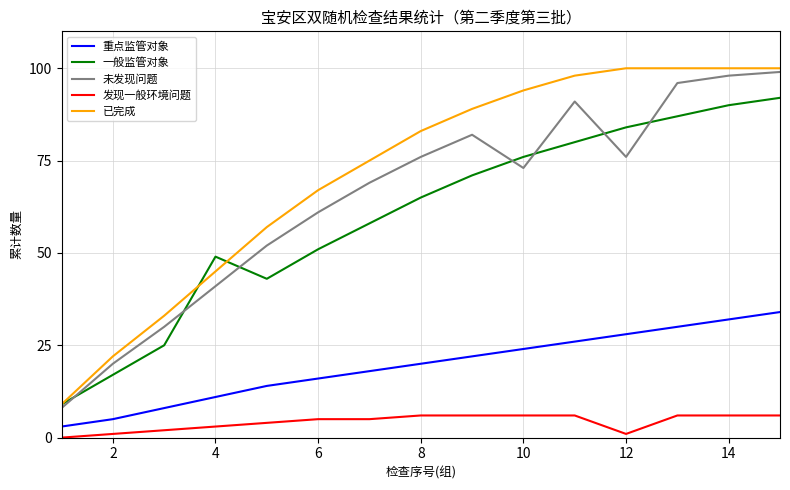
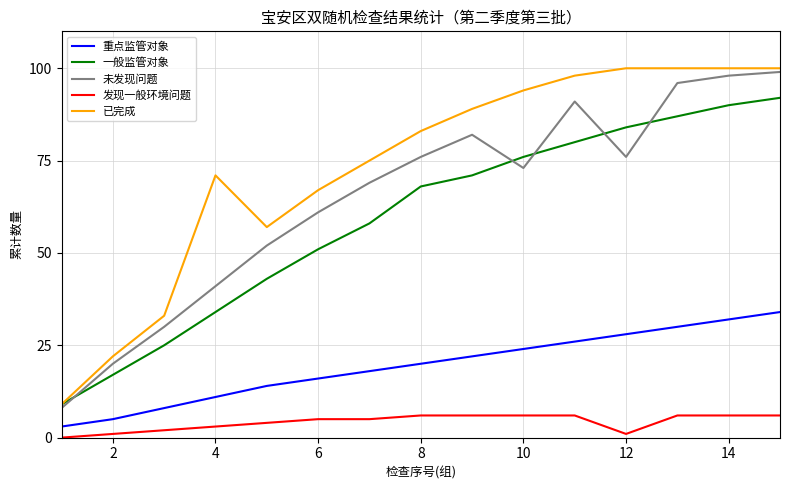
  {
    "重点监管对象": {
      "2": 5,
      "4": 11,
      "6": 16,
      "8": 20,
      "10": 24,
      "12": 28,
      "14": 32
    },
    "一般监管对象": {
      "2": 17,
-     "4": 49,
+     "4": 34,
      "6": 51,
-     "8": 65,
+     "8": 68,
      "10": 76,
      "12": 84,
      "14": 90
    },
    "未发现问题": {
      "2": 20,
      "4": 41,
      "6": 61,
      "8": 76,
      "10": 73,
      "12": 76,
      "14": 98
    },
    "发现一般环境问题": {
      "2": 1,
      "4": 3,
      "6": 5,
      "8": 6,
      "10": 6,
      "12": 1,
      "14": 6
    },
    "已完成": {
      "2": 22,
-     "4": 45,
+     "4": 71,
      "6": 67,
      "8": 83,
      "10": 94,
      "12": 100,
      "14": 100
    }
  }
